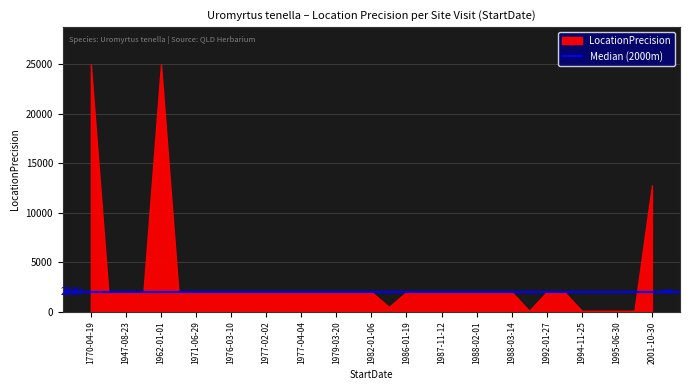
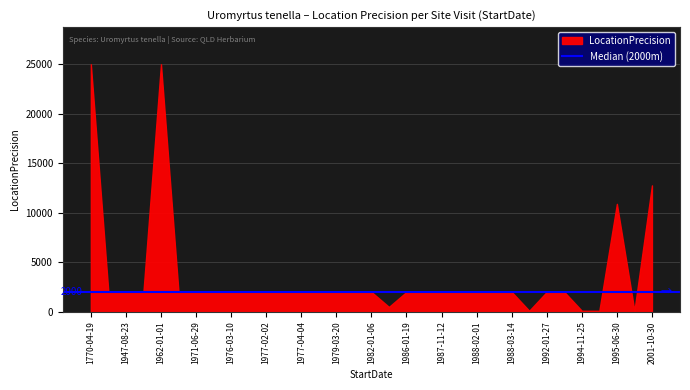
  {
    "1962-01-01": 25000,
    "1977-02-02": 2000,
    "1977-04-04": 2000,
    "1979-03-20": 2000,
    "1986-01-19": 2000,
-   "1995-06-30": 0,
+   "1995-06-30": 11000,
    "2001-10-30": 13000
  }
